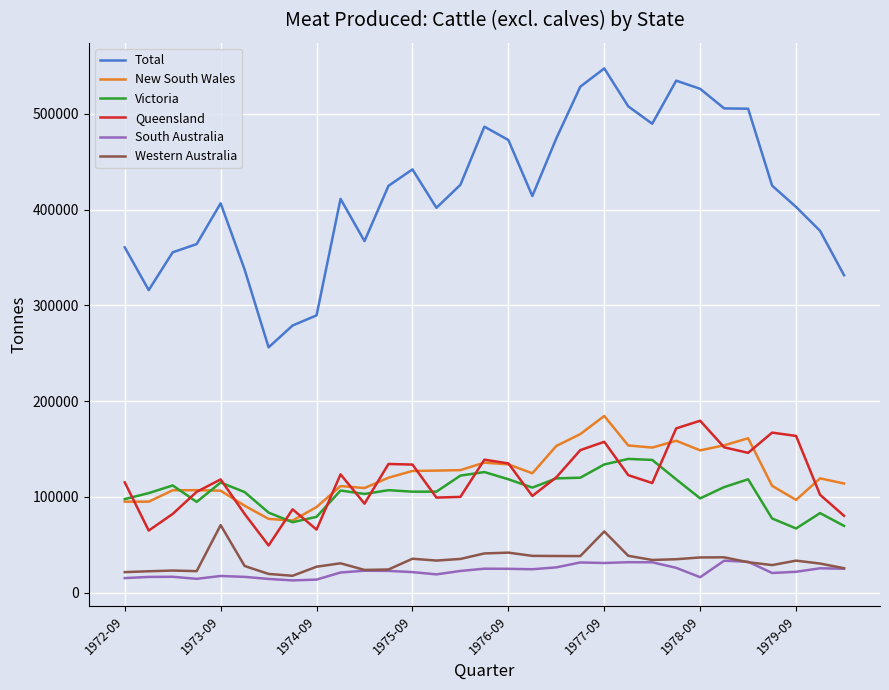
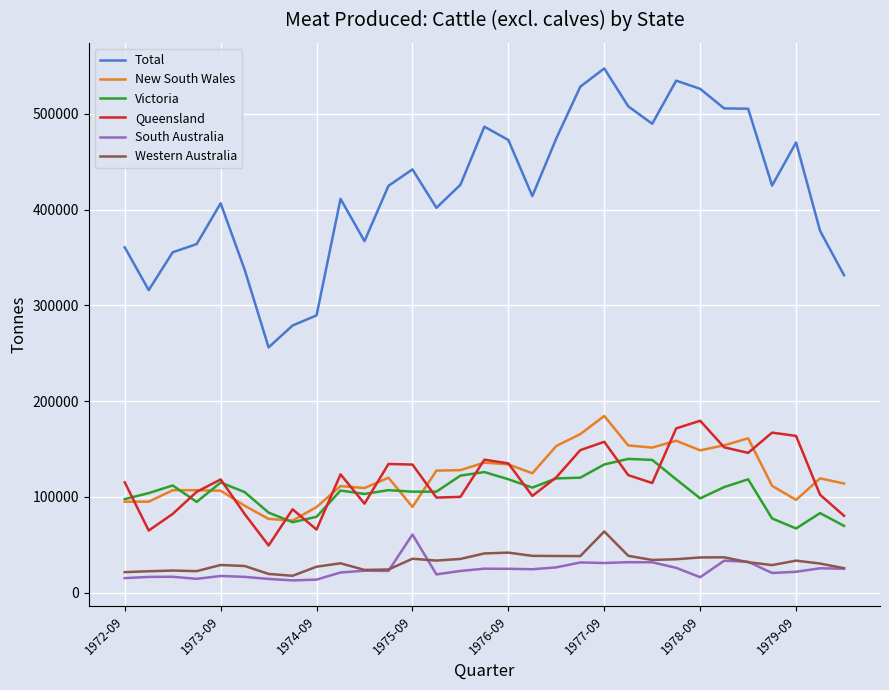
  {
    "Total": {
      "1972-09": 360000,
      "1973-09": 410000,
      "1974-09": 290000,
      "1975-09": 440000,
      "1976-09": 470000,
      "1977-09": 550000,
      "1978-09": 530000,
-     "1979-09": 400000
+     "1979-09": 470000
    },
    "New South Wales": {
      "1972-09": 90000,
      "1973-09": 110000,
      "1974-09": 90000,
-     "1975-09": 130000,
+     "1975-09": 90000,
      "1977-09": 180000,
      "1978-09": 150000,
      "1979-09": 100000
    },
    "Victoria": {
      "1972-09": 100000,
      "1973-09": 110000,
      "1974-09": 80000,
      "1975-09": 110000,
      "1976-09": 120000,
      "1977-09": 130000,
      "1978-09": 100000,
      "1979-09": 70000
    },
    "Queensland": {
      "1972-09": 120000,
      "1973-09": 120000,
      "1974-09": 70000,
      "1975-09": 130000,
      "1977-09": 160000,
      "1978-09": 180000,
      "1979-09": 160000
    },
    "South Australia": {
      "1972-09": 20000,
      "1973-09": 20000,
      "1974-09": 10000,
-     "1975-09": 20000,
+     "1975-09": 60000,
      "1976-09": 20000,
      "1977-09": 30000,
      "1978-09": 20000,
      "1979-09": 20000
    },
    "Western Australia": {
      "1972-09": 20000,
-     "1973-09": 70000,
+     "1973-09": 30000,
      "1974-09": 30000,
      "1975-09": 40000,
      "1976-09": 40000,
      "1977-09": 60000,
      "1978-09": 40000,
      "1979-09": 30000
    }
  }
